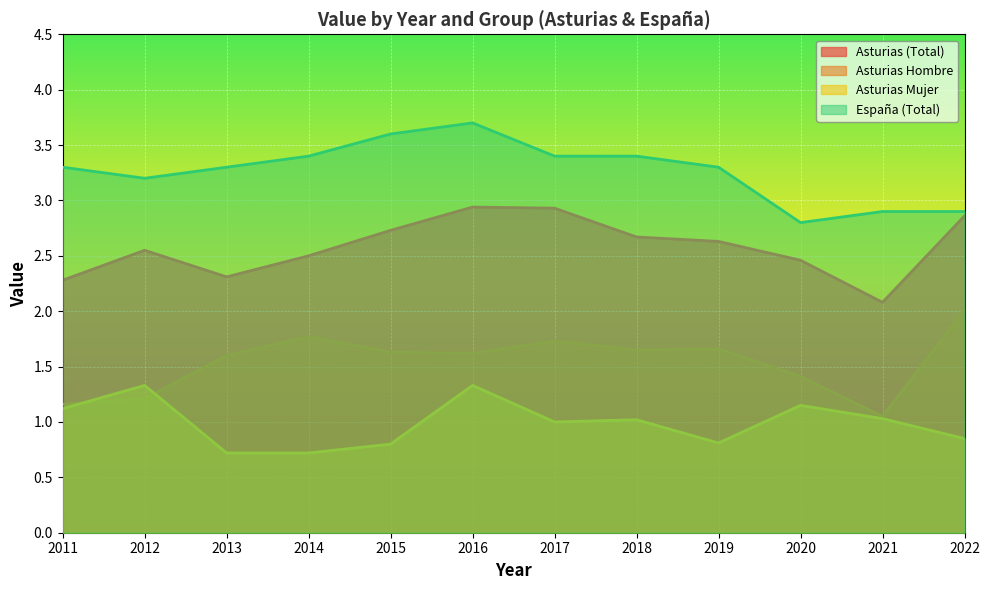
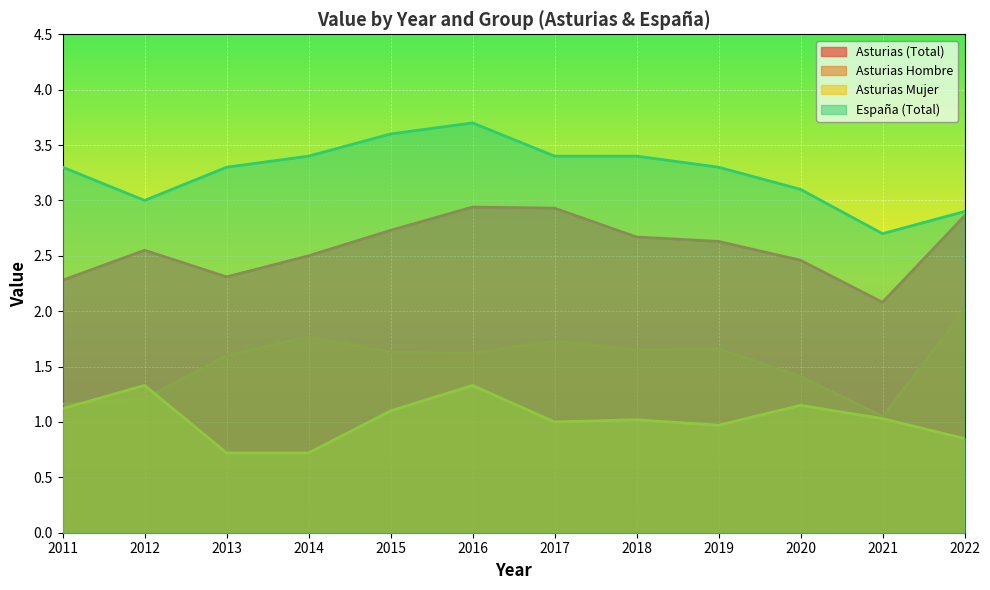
  {
    "Asturias Mujer": {
      "2011": 1.12,
      "2012": 1.33,
      "2013": 0.72,
      "2014": 0.72,
-     "2015": 0.8,
+     "2015": 1.1,
      "2016": 1.33,
      "2017": 1.00,
      "2018": 1.02,
-     "2019": 0.81,
+     "2019": 0.97,
      "2020": 1.15,
      "2022": 0.85
    },
    "España (Total)": {
      "2011": 3.3,
-     "2012": 3.2,
+     "2012": 3.0,
      "2013": 3.3,
      "2014": 3.4,
      "2015": 3.6,
      "2016": 3.7,
      "2017": 3.4,
      "2018": 3.4,
      "2019": 3.3,
-     "2020": 2.8,
-     "2021": 2.9,
+     "2020": 3.1,
+     "2021": 2.7,
      "2022": 2.9
    }
  }
